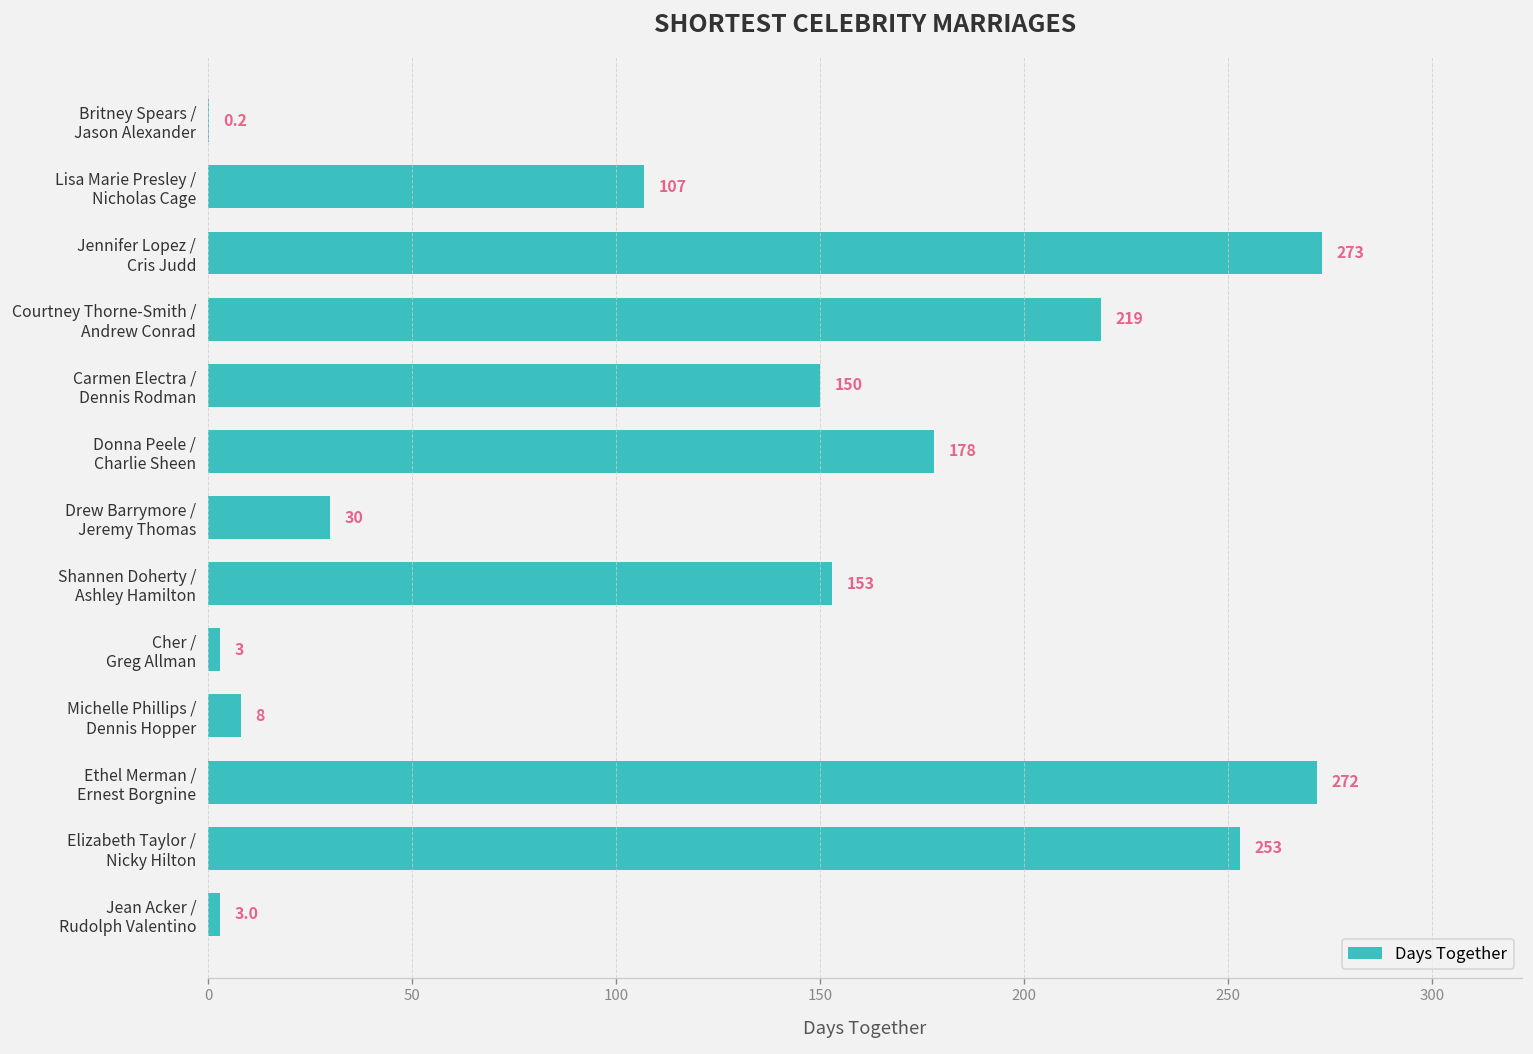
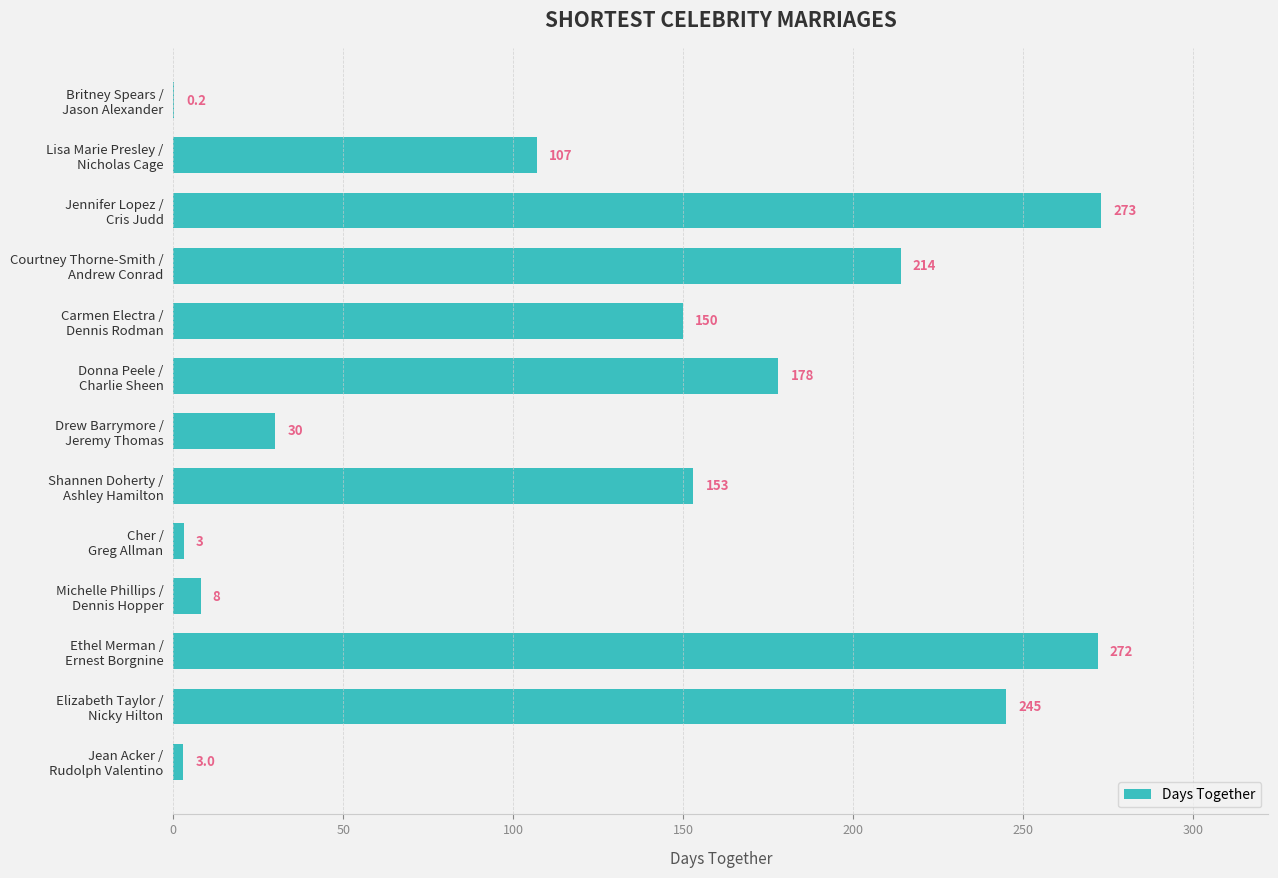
  {
    "Britney Spears / Jason Alexander": 0.2,
    "Lisa Marie Presley / Nicholas Cage": 107,
    "Jennifer Lopez / Cris Judd": 273,
-   "Courtney Thorne-Smith / Andrew Conrad": 219,
+   "Courtney Thorne-Smith / Andrew Conrad": 214,
    "Carmen Electra / Dennis Rodman": 150,
    "Donna Peele / Charlie Sheen": 178,
    "Drew Barrymore / Jeremy Thomas": 30,
    "Shannen Doherty / Ashley Hamilton": 153,
    "Cher / Greg Allman": 3,
    "Michelle Phillips / Dennis Hopper": 8,
    "Ethel Merman / Ernest Borgnine": 272,
-   "Elizabeth Taylor / Nicky Hilton": 253,
+   "Elizabeth Taylor / Nicky Hilton": 245,
    "Jean Acker / Rudolph Valentino": 3.0
  }
